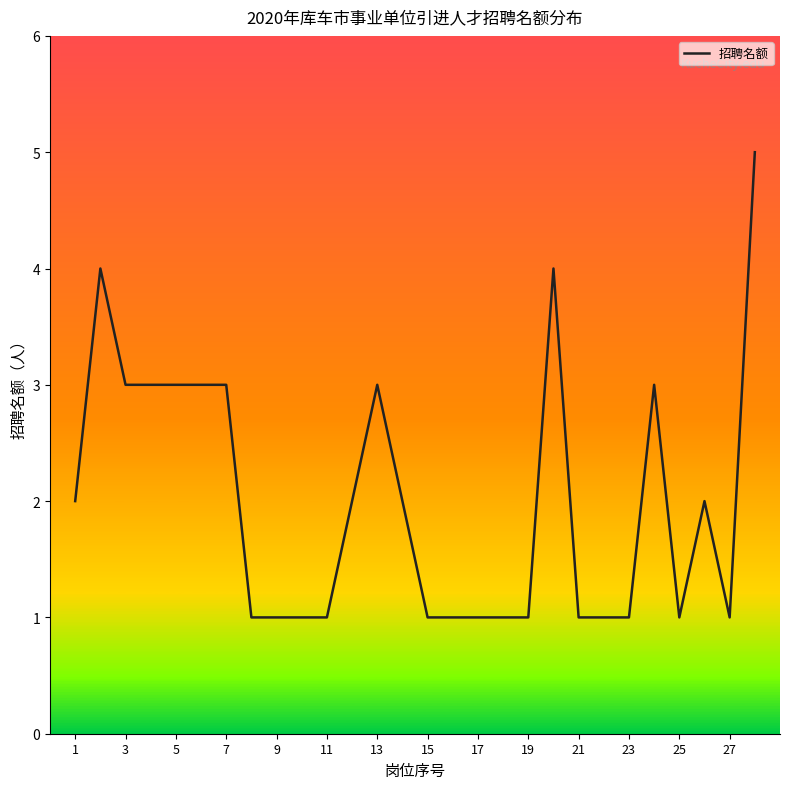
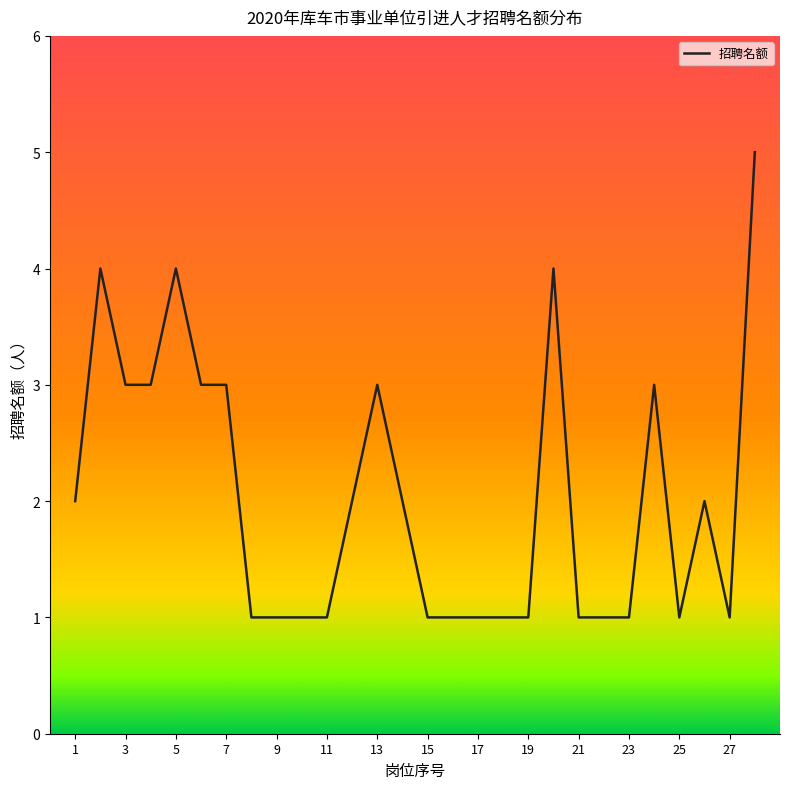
  {
    "1": 2,
    "3": 3,
-   "5": 3,
+   "5": 4,
    "7": 3,
    "9": 1,
    "11": 1,
    "13": 3,
    "15": 1,
    "17": 1,
    "19": 1,
    "21": 1,
    "23": 1,
    "25": 1,
    "27": 1
  }
